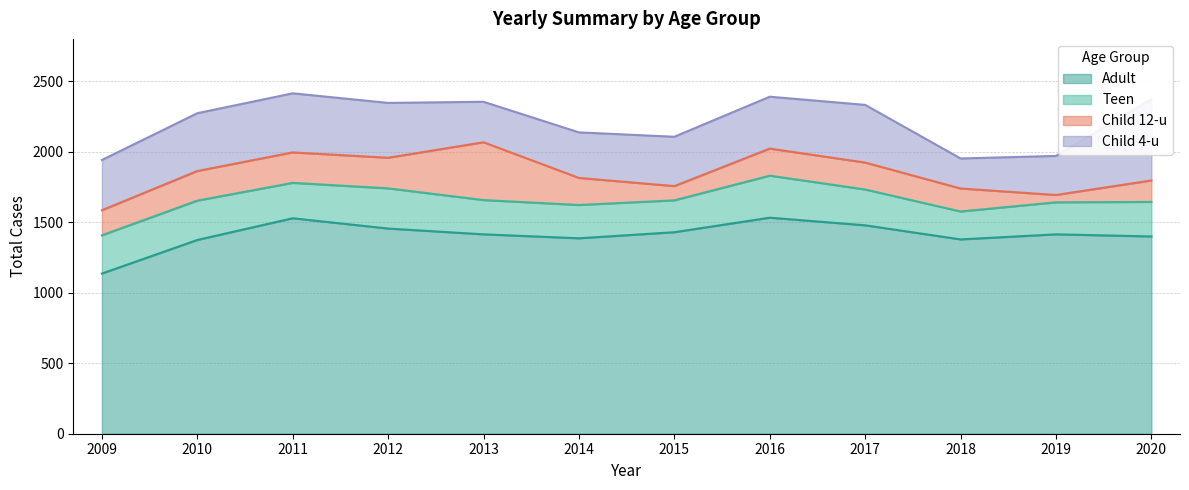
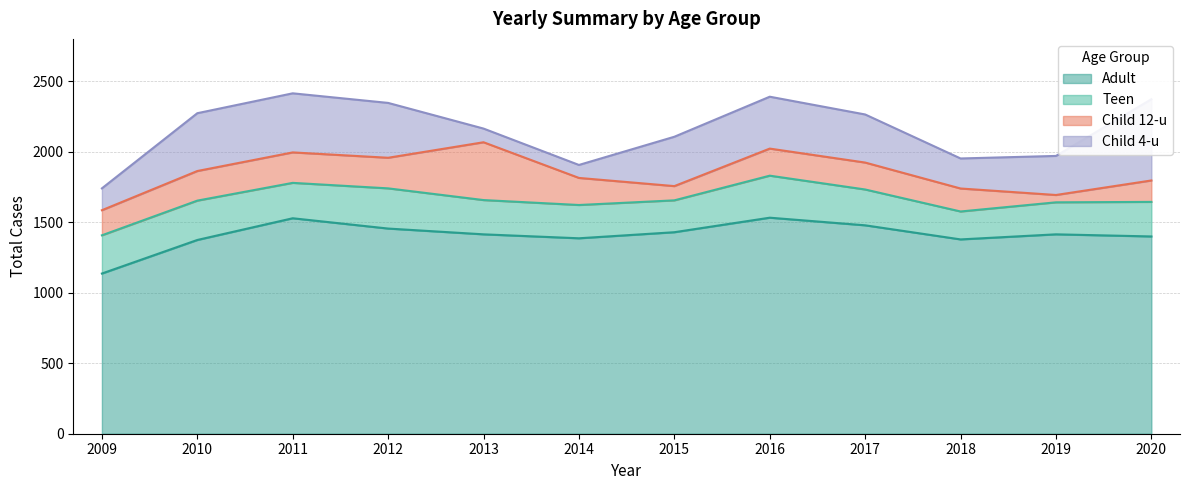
  {
    "Child 12-u": {
      "2009": 180,
      "2010": 210,
      "2011": 220,
      "2012": 220,
      "2013": 410,
      "2014": 190,
      "2015": 100,
      "2016": 190,
      "2017": 190,
      "2018": 160,
      "2019": 50,
      "2020": 150
    },
    "Child 4-u": {
-     "2009": 360,
+     "2009": 160,
      "2010": 410,
      "2011": 420,
      "2012": 390,
-     "2013": 290,
-     "2014": 320,
+     "2013": 100,
+     "2014": 90,
      "2015": 350,
      "2016": 370,
-     "2017": 410,
+     "2017": 340,
      "2018": 210,
      "2019": 280
    }
  }
